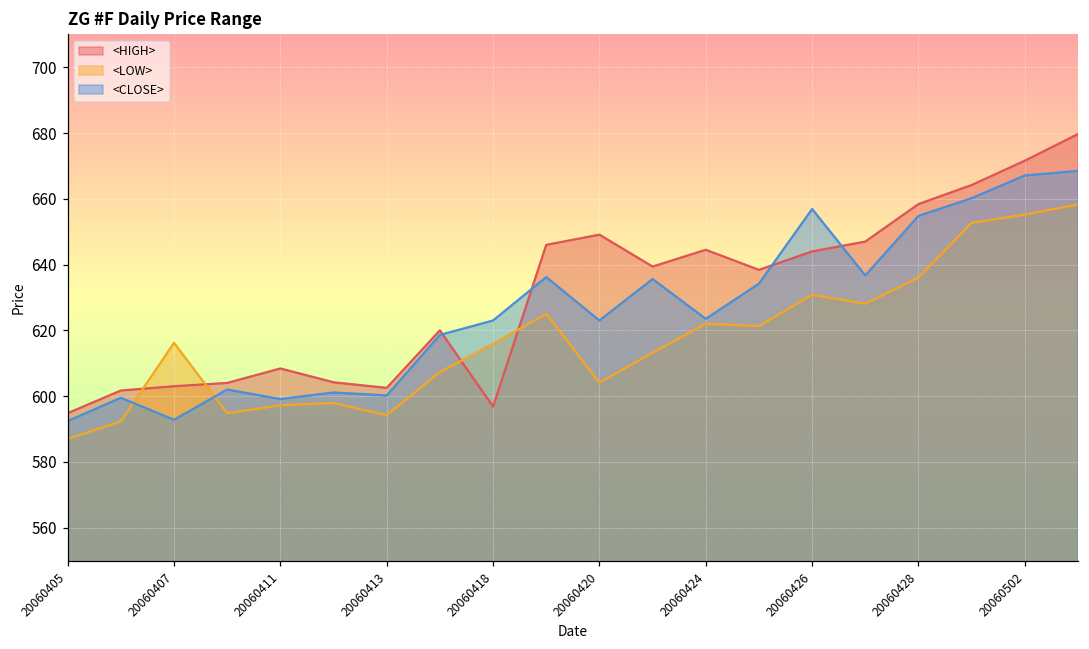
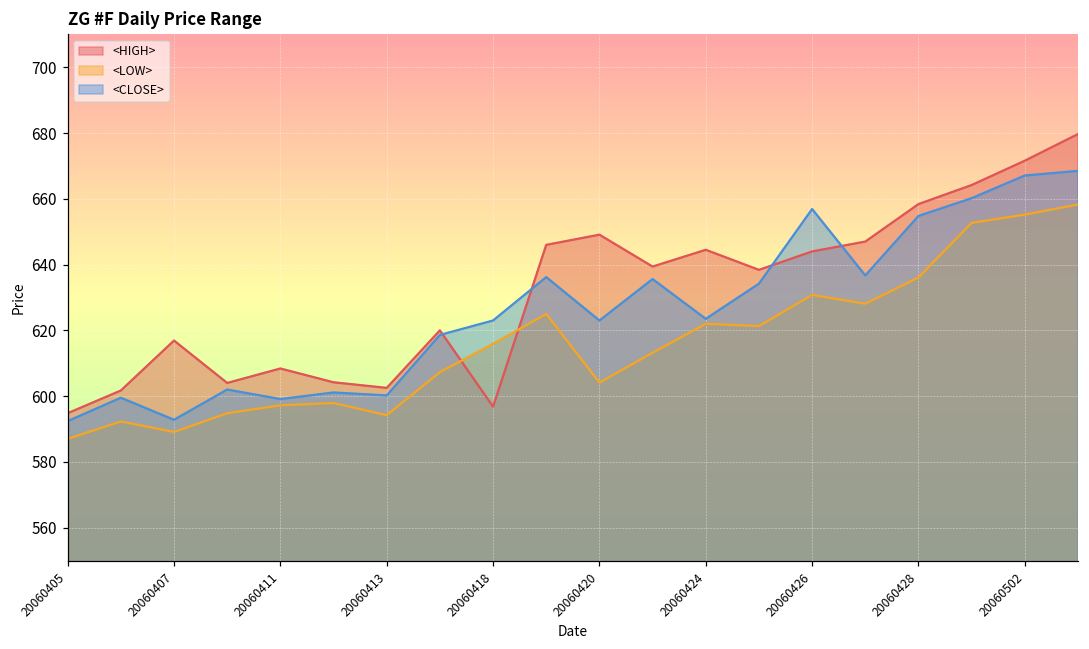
  {
    "<HIGH>": {
      "20060405": 595,
-     "20060407": 603,
+     "20060407": 617,
      "20060411": 608,
      "20060413": 603,
      "20060418": 597,
      "20060420": 649,
      "20060424": 645,
      "20060426": 644,
      "20060428": 658,
      "20060502": 672
    },
    "<LOW>": {
      "20060405": 587,
-     "20060407": 616,
+     "20060407": 589,
      "20060411": 597,
      "20060413": 594,
      "20060418": 616,
      "20060420": 604,
      "20060424": 622,
      "20060426": 631,
      "20060428": 636,
      "20060502": 655
    },
    "<CLOSE>": {
      "20060405": 592,
      "20060407": 593,
      "20060411": 599,
      "20060413": 600,
      "20060418": 623,
      "20060420": 623,
      "20060424": 624,
      "20060426": 657,
      "20060428": 655,
      "20060502": 667
    }
  }
